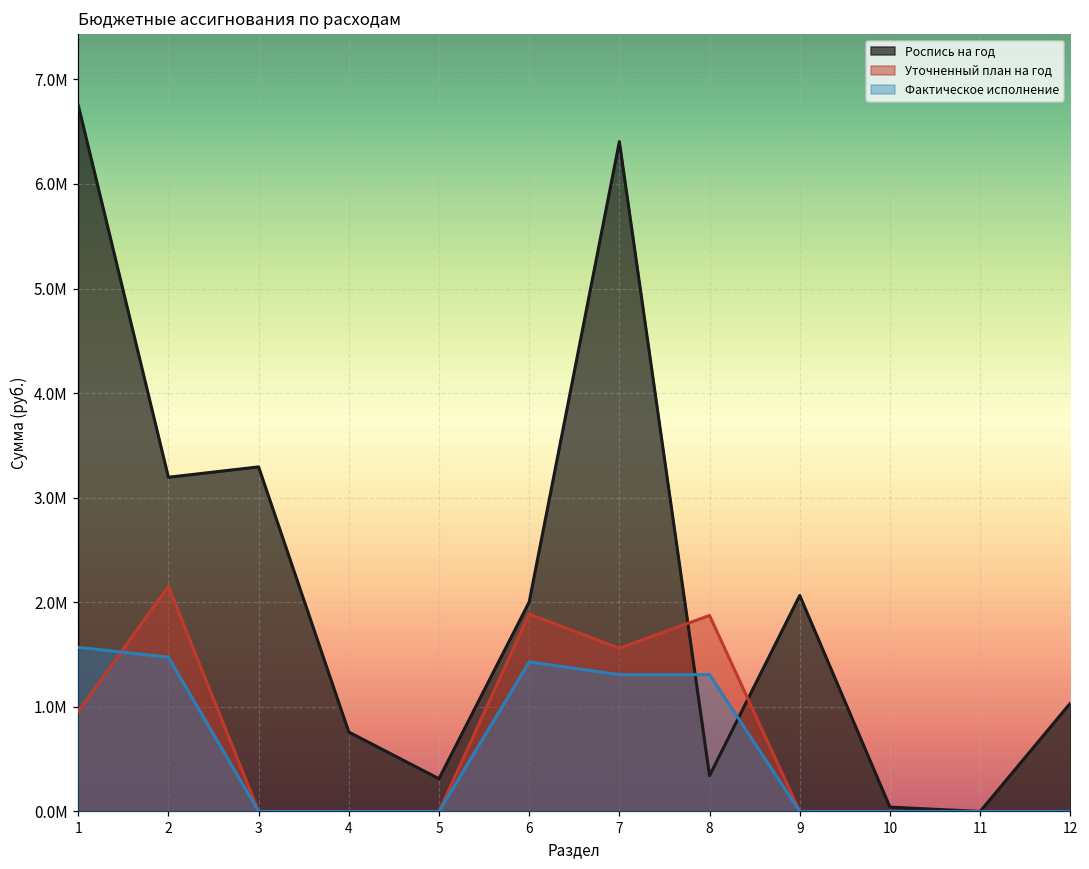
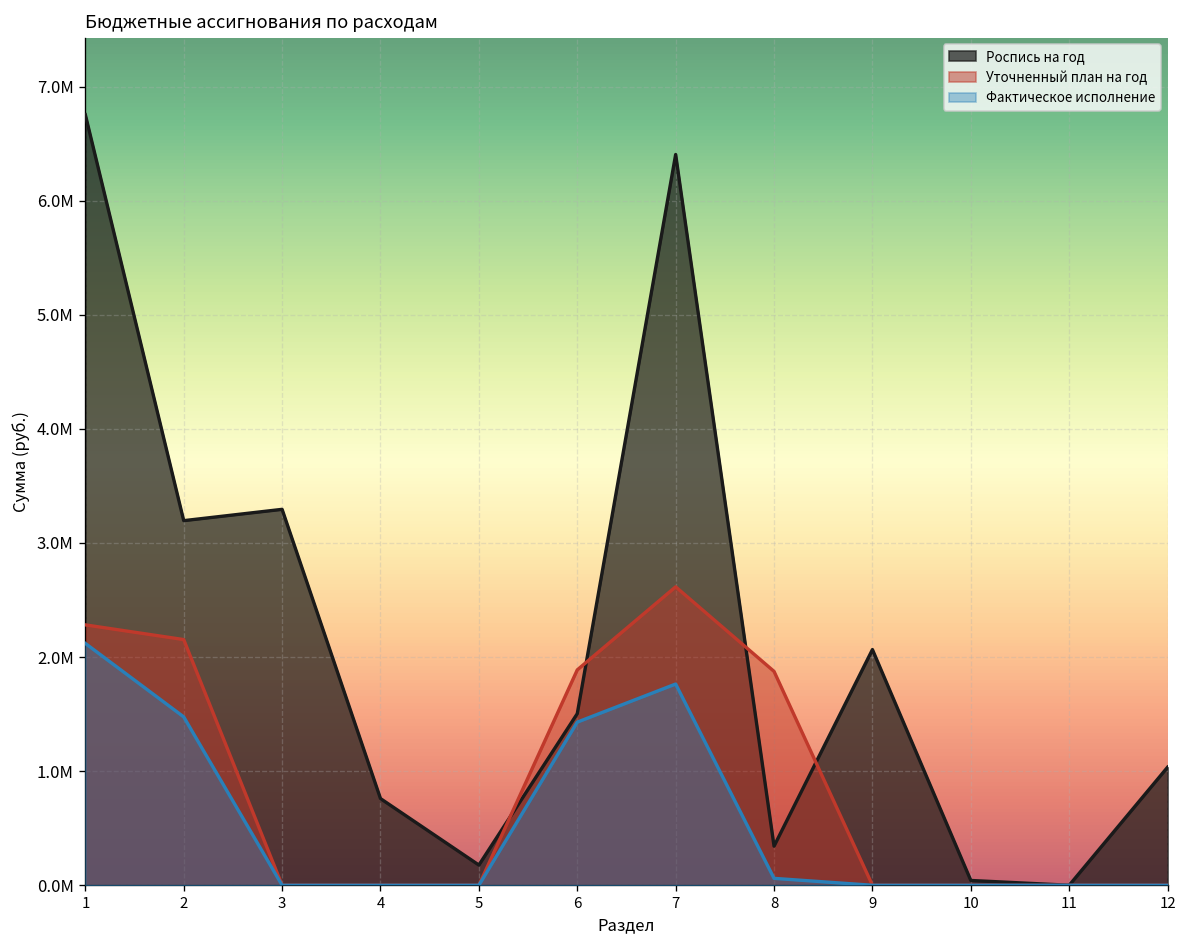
  {
    "Роспись на год": {
      "1": 6800000,
      "2": 3200000,
      "3": 3300000,
      "4": 800000,
-     "5": 300000,
-     "6": 2000000,
+     "5": 200000,
+     "6": 1500000,
      "7": 6400000,
      "8": 300000,
      "9": 2100000,
      "10": 0,
      "12": 1000000
    },
    "Уточненный план на год": {
-     "1": 1000000,
+     "1": 2300000,
      "2": 2200000,
      "6": 1900000,
-     "7": 1600000,
+     "7": 2600000,
      "8": 1900000
    },
    "Фактическое исполнение": {
-     "1": 1600000,
+     "1": 2100000,
      "2": 1500000,
      "6": 1400000,
-     "7": 1300000,
-     "8": 1300000
+     "7": 1800000,
+     "8": 100000
    }
  }
